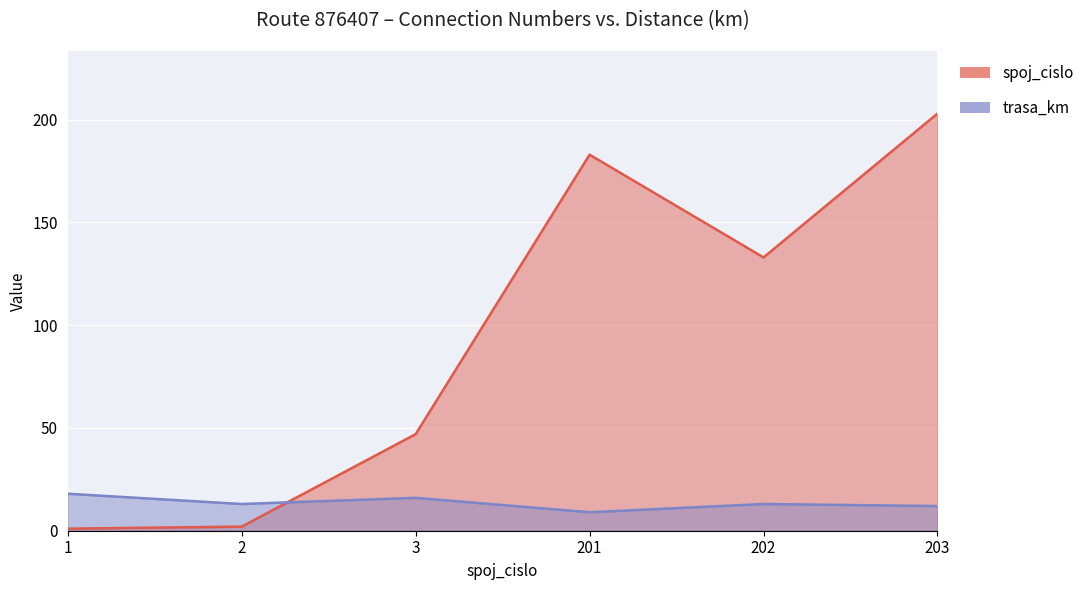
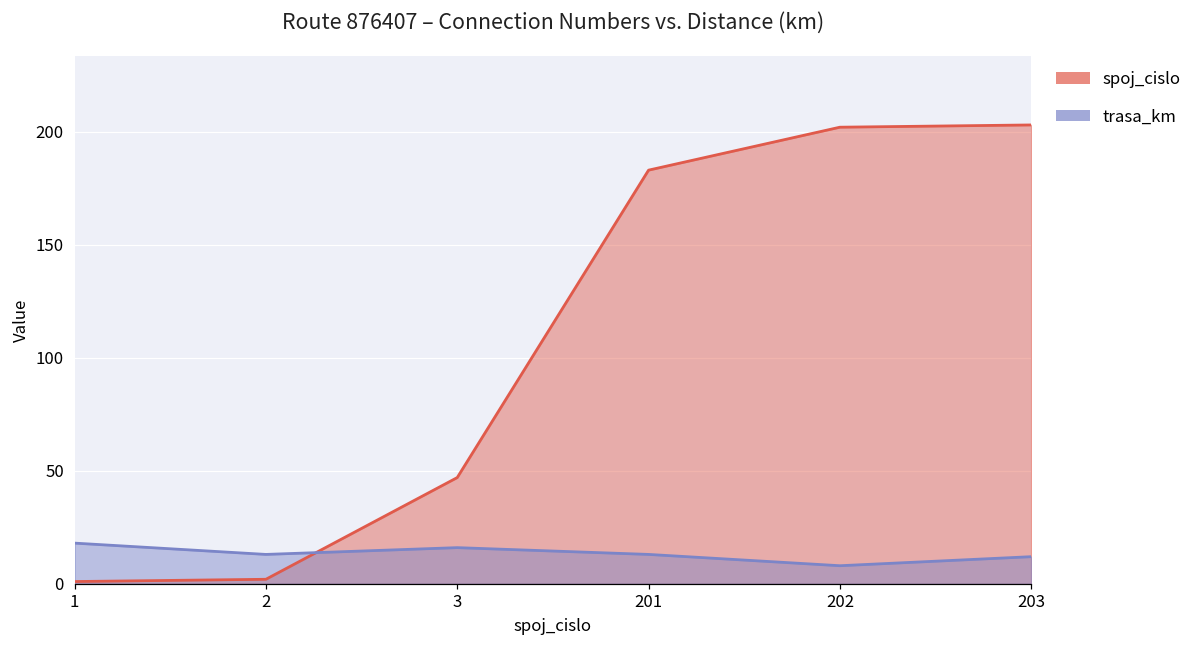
  {
    "spoj_cislo": {
      "1": 1,
      "2": 2,
      "3": 47,
      "201": 183,
-     "202": 133,
+     "202": 202,
      "203": 203
    },
    "trasa_km": {
      "1": 18,
      "2": 13,
      "3": 16,
-     "201": 9,
-     "202": 13,
+     "201": 13,
+     "202": 8,
      "203": 12
    }
  }
